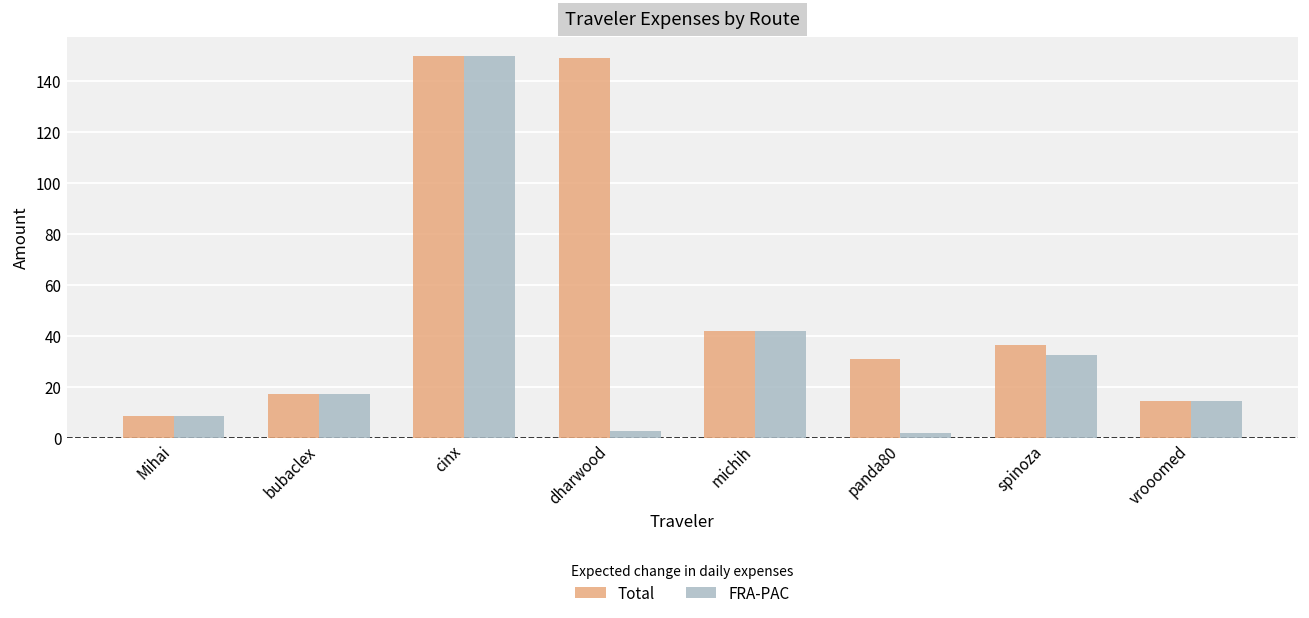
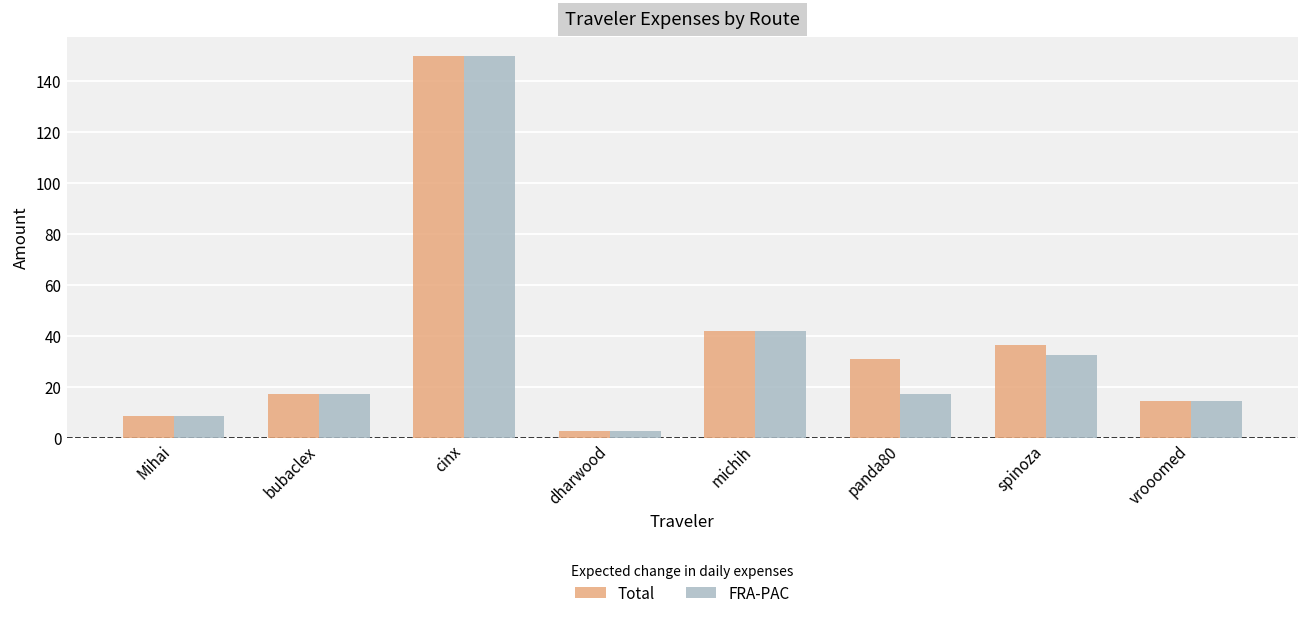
  {
    "Total": {
      "Mihai": 8,
      "bubaclex": 17,
      "cinx": 150,
-     "dharwood": 149,
+     "dharwood": 3,
      "michih": 42,
      "panda80": 31,
      "spinoza": 36,
      "vrooomed": 14
    },
    "FRA-PAC": {
      "Mihai": 8,
      "bubaclex": 17,
      "cinx": 150,
      "dharwood": 3,
      "michih": 42,
-     "panda80": 2,
+     "panda80": 17,
      "spinoza": 33,
      "vrooomed": 14
    }
  }
